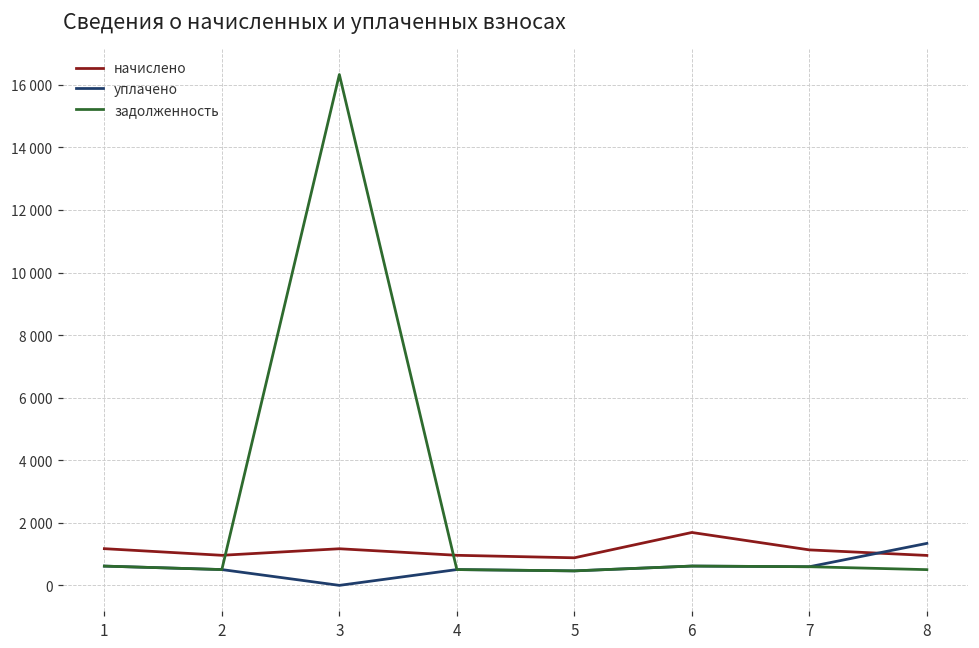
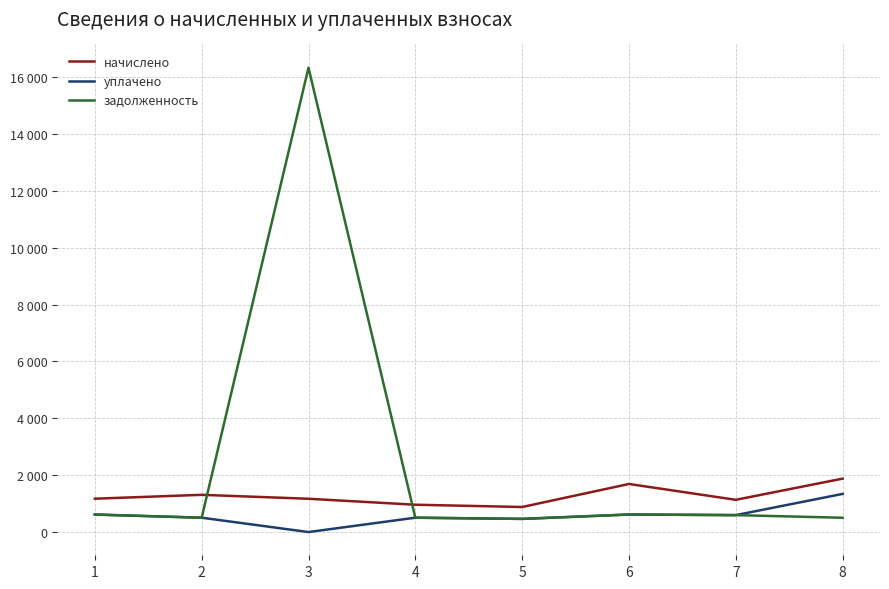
  {
    "начислено": {
      "1": 1200,
-     "2": 1000,
+     "2": 1300,
      "3": 1200,
      "4": 1000,
      "5": 900,
      "6": 1700,
      "7": 1100,
-     "8": 1000
+     "8": 1900
    },
    "уплачено": {
      "3": 0,
      "8": 1300
    },
    "задолженность": {
      "3": 16300,
      "8": 500
    }
  }
